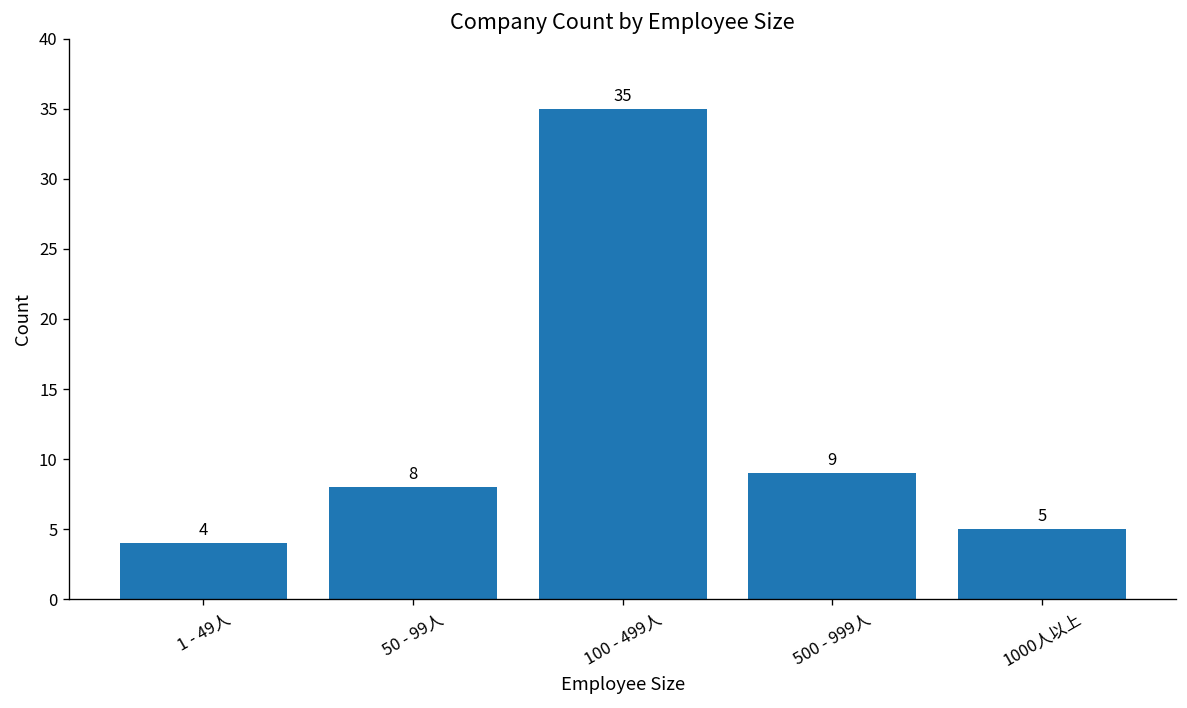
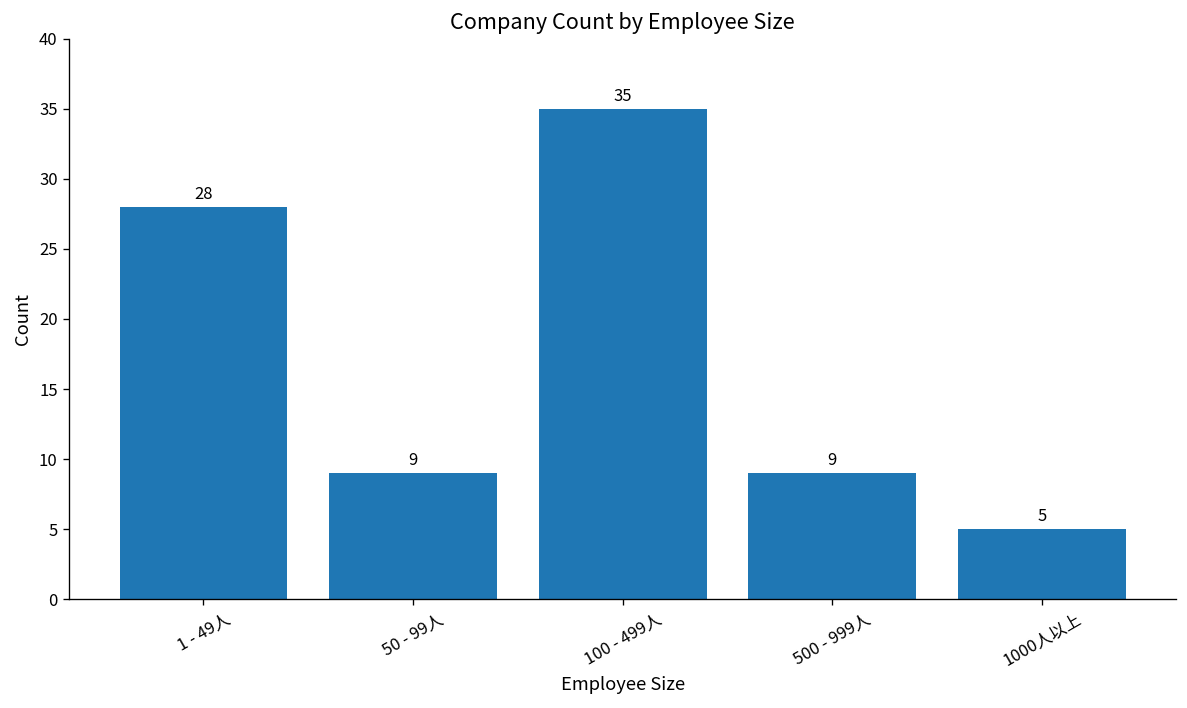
  {
-   "1 - 49人": 4,
-   "50 - 99人": 8,
+   "1 - 49人": 28,
+   "50 - 99人": 9,
    "100 - 499人": 35,
    "500 - 999人": 9,
    "1000人以上": 5
  }
